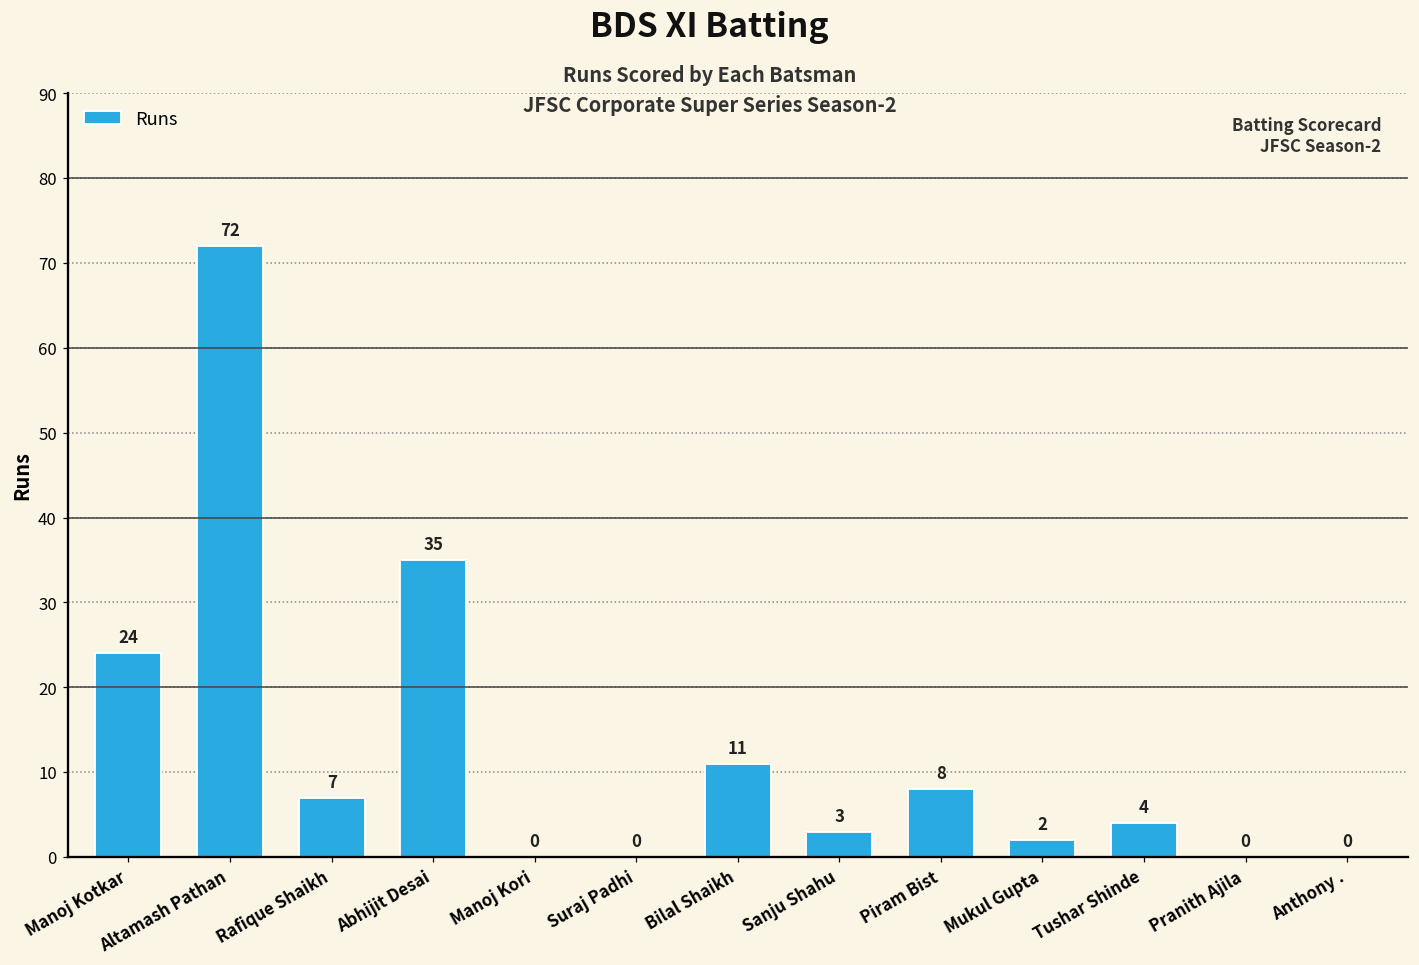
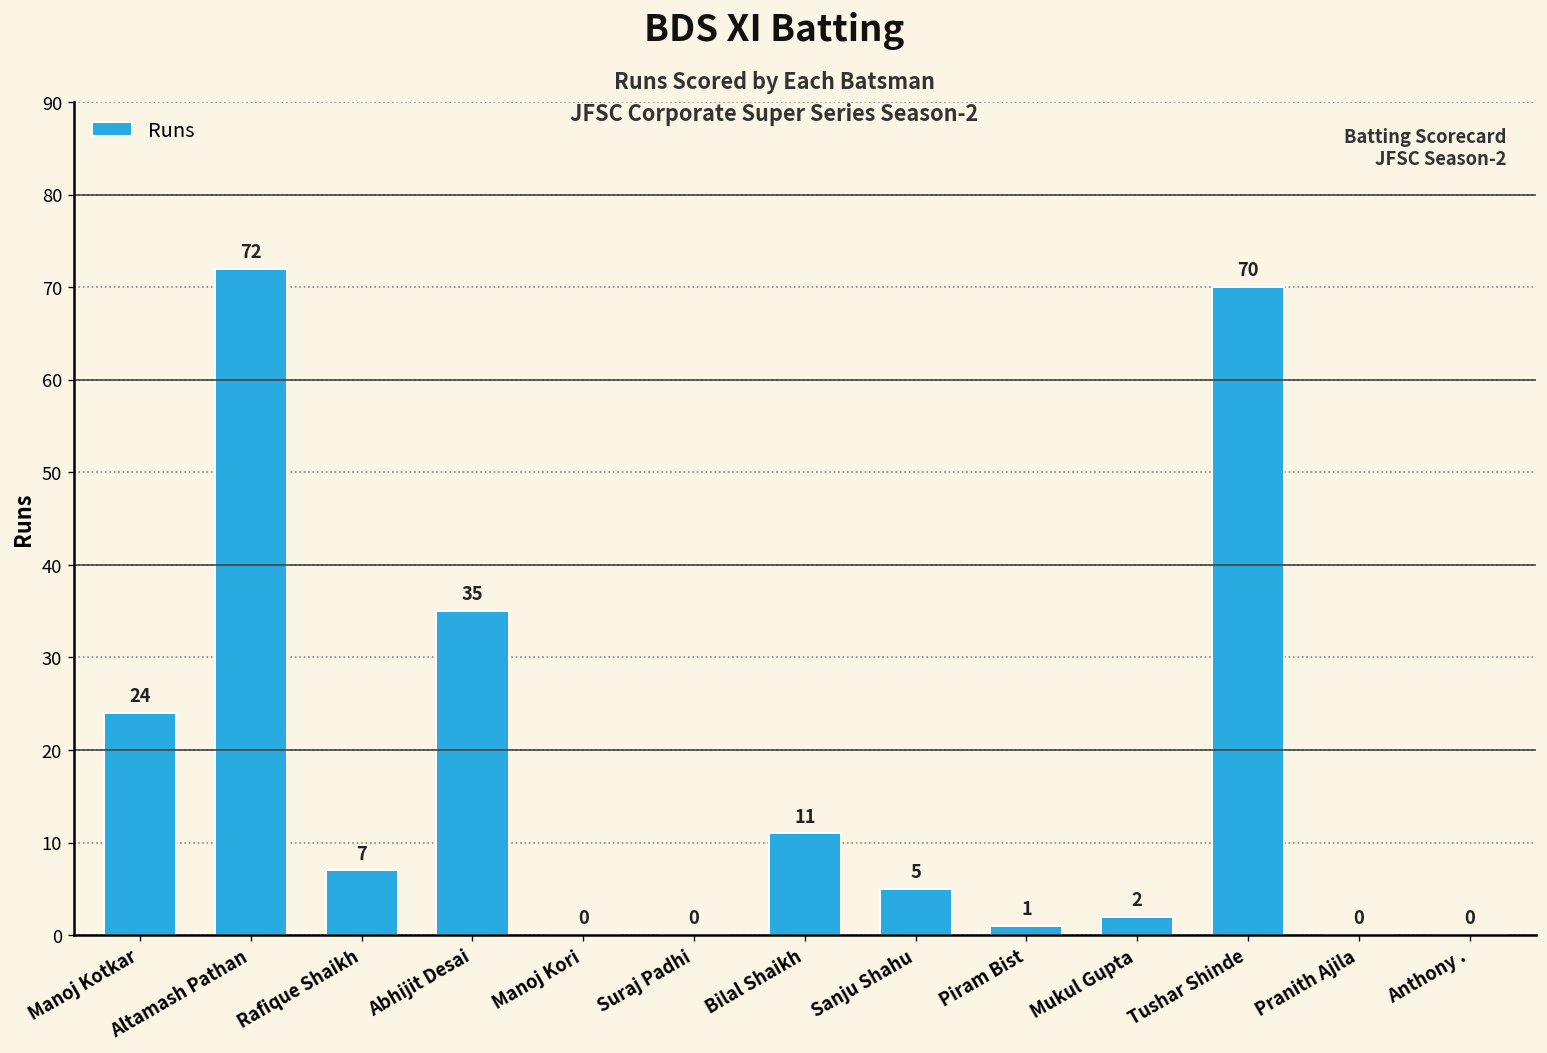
  {
    "Manoj Kotkar": 24,
    "Altamash Pathan": 72,
    "Rafique Shaikh": 7,
    "Abhijit Desai": 35,
    "Manoj Kori": 0,
    "Suraj Padhi": 0,
    "Bilal Shaikh": 11,
-   "Sanju Shahu": 3,
-   "Piram Bist": 8,
+   "Sanju Shahu": 5,
+   "Piram Bist": 1,
    "Mukul Gupta": 2,
-   "Tushar Shinde": 4,
+   "Tushar Shinde": 70,
    "Pranith Ajila": 0,
    "Anthony .": 0
  }
